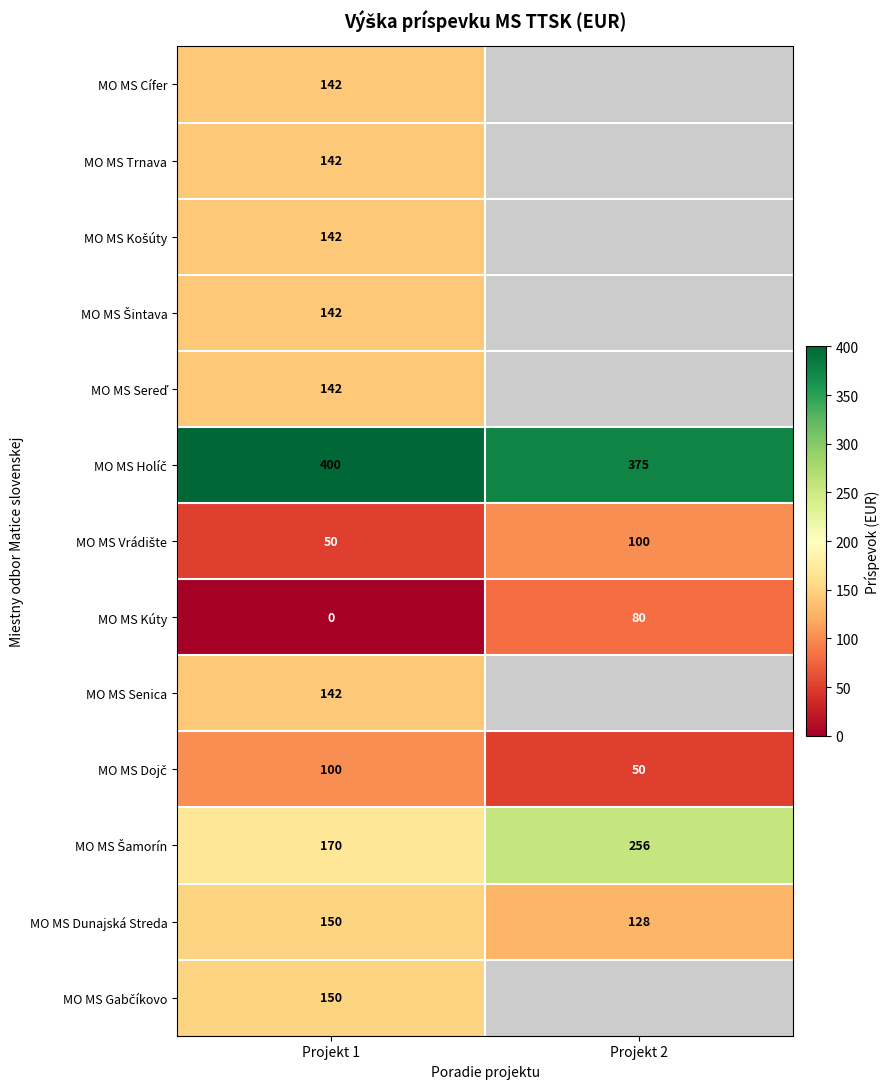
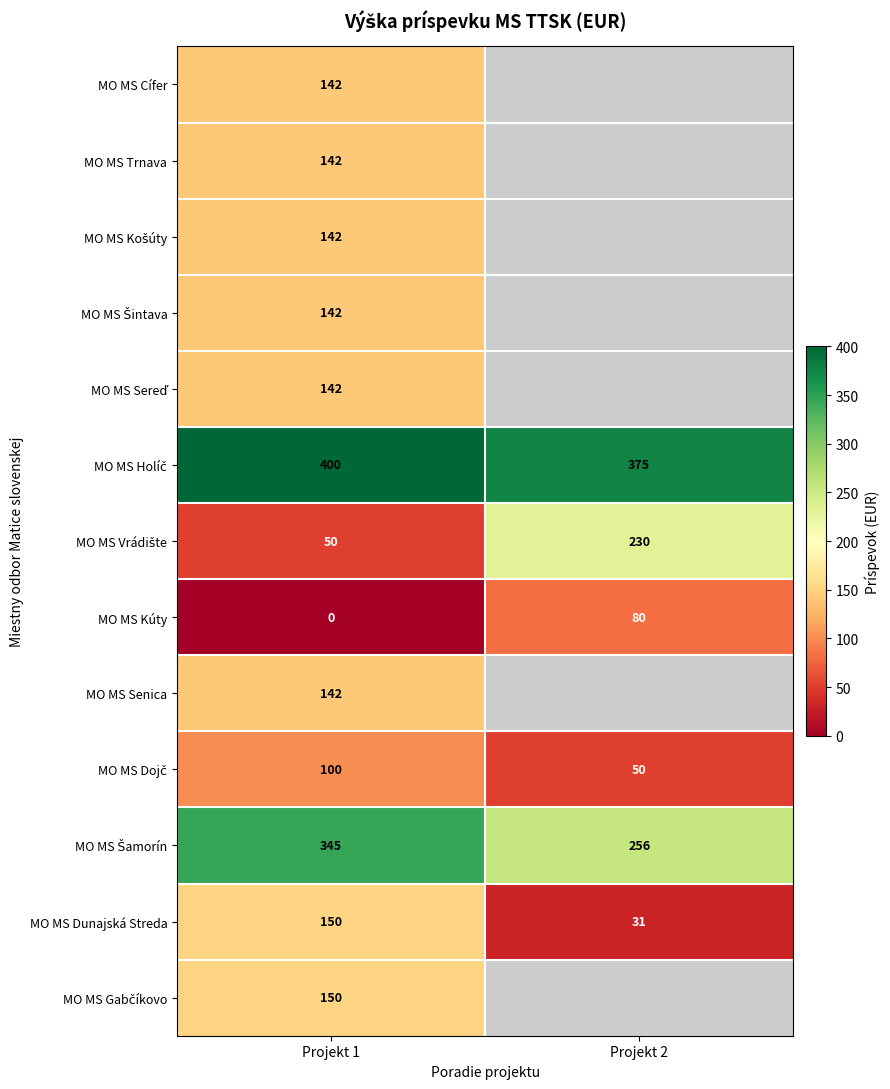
  {
    "MO MS Cífer": {
      "Projekt 1": 142
    },
    "MO MS Trnava": {
      "Projekt 1": 142
    },
    "MO MS Košúty": {
      "Projekt 1": 142
    },
    "MO MS Šintava": {
      "Projekt 1": 142
    },
    "MO MS Sereď": {
      "Projekt 1": 142
    },
    "MO MS Holíč": {
      "Projekt 1": 400,
      "Projekt 2": 375
    },
    "MO MS Vrádište": {
      "Projekt 1": 50,
-     "Projekt 2": 100
+     "Projekt 2": 230
    },
    "MO MS Kúty": {
      "Projekt 1": 0,
      "Projekt 2": 80
    },
    "MO MS Senica": {
      "Projekt 1": 142
    },
    "MO MS Dojč": {
      "Projekt 1": 100,
      "Projekt 2": 50
    },
    "MO MS Šamorín": {
-     "Projekt 1": 170,
+     "Projekt 1": 345,
      "Projekt 2": 256
    },
    "MO MS Dunajská Streda": {
      "Projekt 1": 150,
-     "Projekt 2": 128
+     "Projekt 2": 31
    },
    "MO MS Gabčíkovo": {
      "Projekt 1": 150
    }
  }
